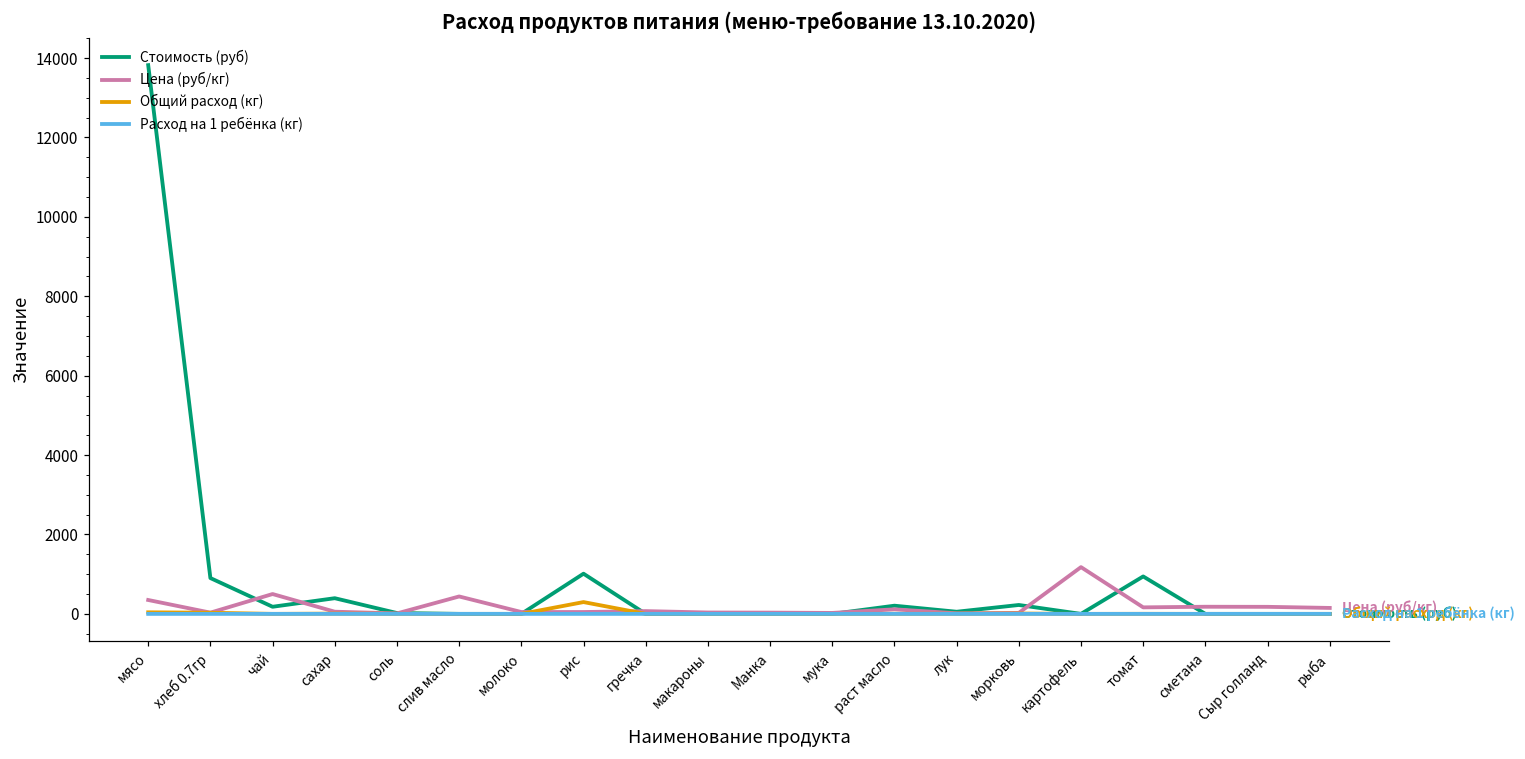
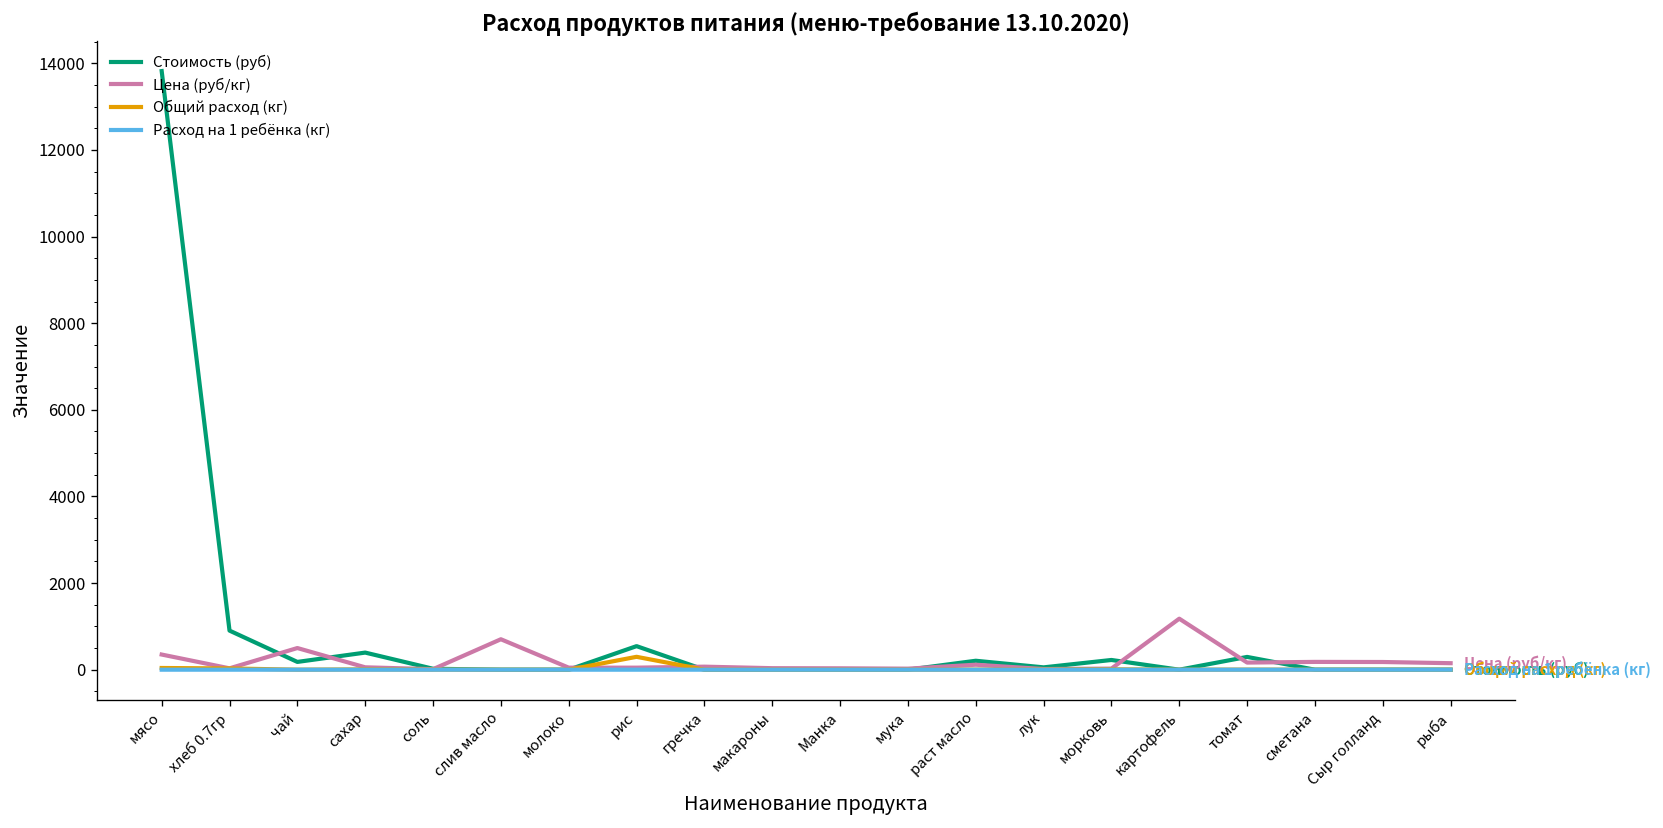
  {
    "Стоимость (руб)": {
      "мясо": 13800,
      "хлеб 0.7гр": 900,
      "чай": 200,
      "сахар": 400,
-     "рис": 1000,
+     "рис": 500,
      "раст масло": 200,
      "морковь": 200,
-     "томат": 900
+     "томат": 300
    },
    "Цена (руб/кг)": {
      "мясо": 400,
      "чай": 500,
-     "слив масло": 400,
+     "слив масло": 700,
      "раст масло": 100,
      "картофель": 1200,
      "томат": 200,
      "сметана": 200,
      "Сыр голланд": 200
    },
    "Общий расход (кг)": {
      "рис": 300
    }
  }
